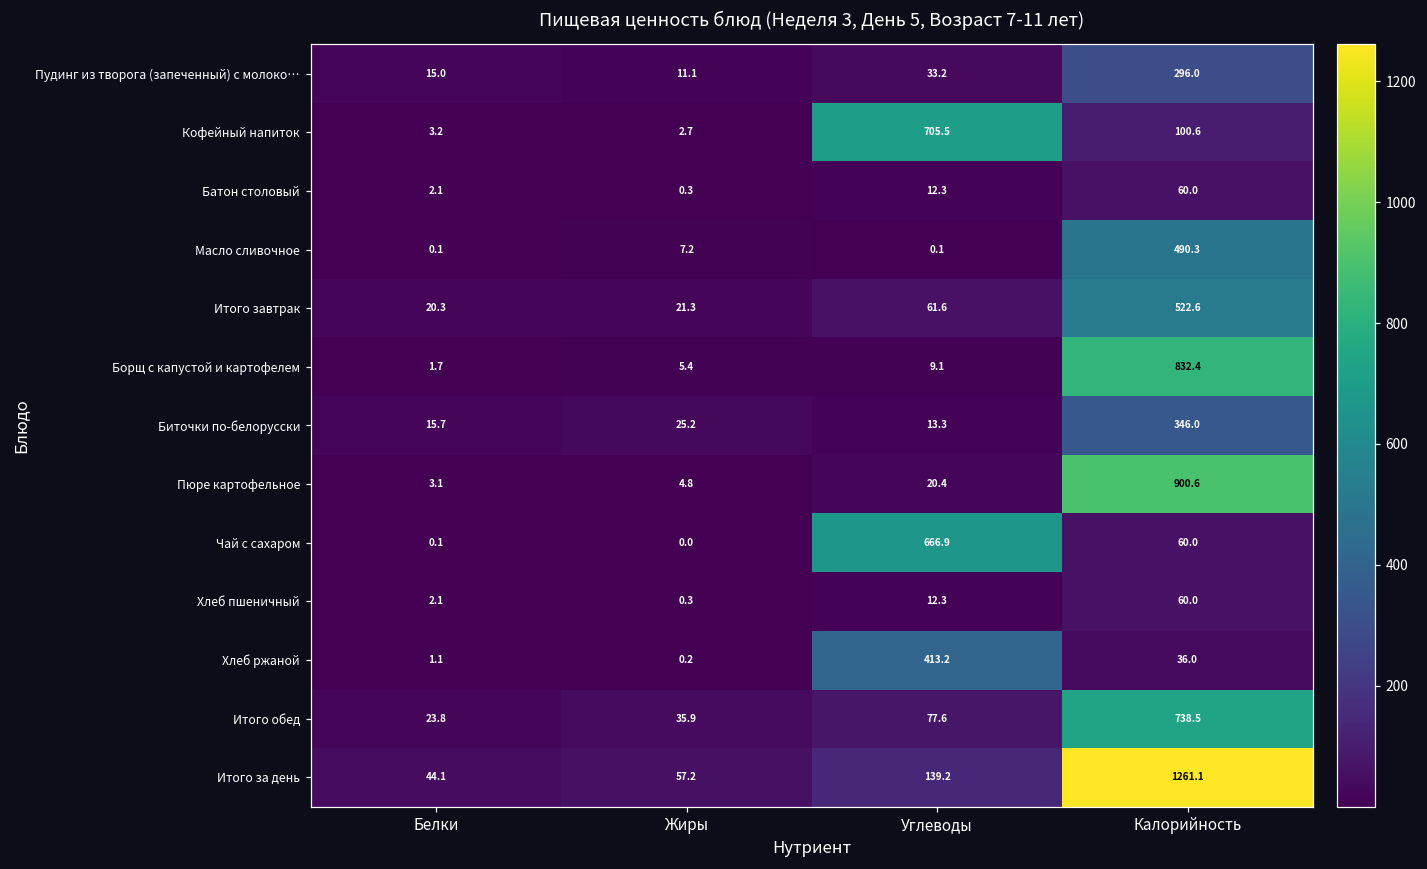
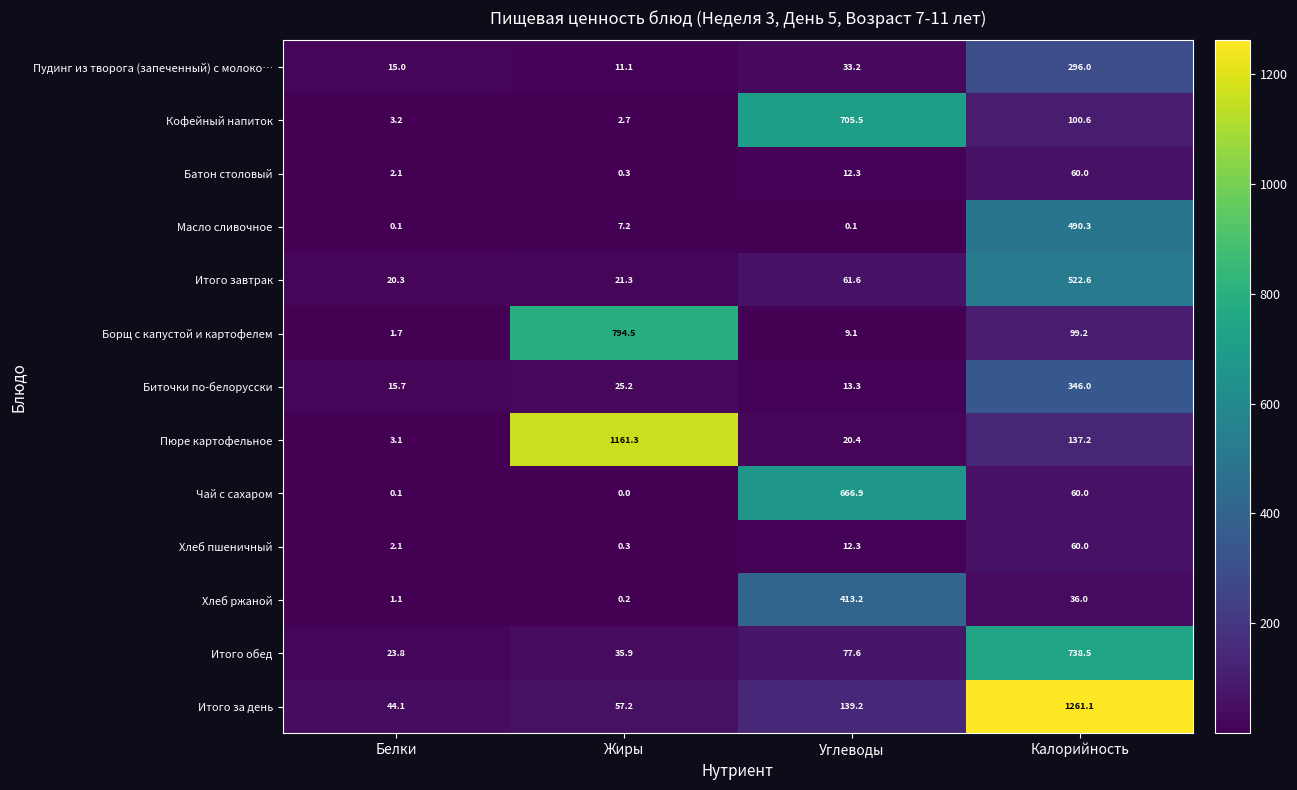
  {
    "Пудинг из творога (запеченный) с молоко…": {
      "Белки": 15.0,
      "Жиры": 11.1,
      "Углеводы": 33.2,
      "Калорийность": 296.0
    },
    "Кофейный напиток": {
      "Белки": 3.2,
      "Жиры": 2.7,
      "Углеводы": 705.5,
      "Калорийность": 100.6
    },
    "Батон столовый": {
      "Белки": 2.1,
      "Жиры": 0.3,
      "Углеводы": 12.3,
      "Калорийность": 60.0
    },
    "Масло сливочное": {
      "Белки": 0.1,
      "Жиры": 7.2,
      "Углеводы": 0.1,
      "Калорийность": 490.3
    },
    "Итого завтрак": {
      "Белки": 20.3,
      "Жиры": 21.3,
      "Углеводы": 61.6,
      "Калорийность": 522.6
    },
    "Борщ с капустой и картофелем": {
      "Белки": 1.7,
-     "Жиры": 5.4,
+     "Жиры": 794.5,
      "Углеводы": 9.1,
-     "Калорийность": 832.4
+     "Калорийность": 99.2
    },
    "Биточки по-белорусски": {
      "Белки": 15.7,
      "Жиры": 25.2,
      "Углеводы": 13.3,
      "Калорийность": 346.0
    },
    "Пюре картофельное": {
      "Белки": 3.1,
-     "Жиры": 4.8,
+     "Жиры": 1161.3,
      "Углеводы": 20.4,
-     "Калорийность": 900.6
+     "Калорийность": 137.2
    },
    "Чай с сахаром": {
      "Белки": 0.1,
      "Жиры": 0.0,
      "Углеводы": 666.9,
      "Калорийность": 60.0
    },
    "Хлеб пшеничный": {
      "Белки": 2.1,
      "Жиры": 0.3,
      "Углеводы": 12.3,
      "Калорийность": 60.0
    },
    "Хлеб ржаной": {
      "Белки": 1.1,
      "Жиры": 0.2,
      "Углеводы": 413.2,
      "Калорийность": 36.0
    },
    "Итого обед": {
      "Белки": 23.8,
      "Жиры": 35.9,
      "Углеводы": 77.6,
      "Калорийность": 738.5
    },
    "Итого за день": {
      "Белки": 44.1,
      "Жиры": 57.2,
      "Углеводы": 139.2,
      "Калорийность": 1261.1
    }
  }
